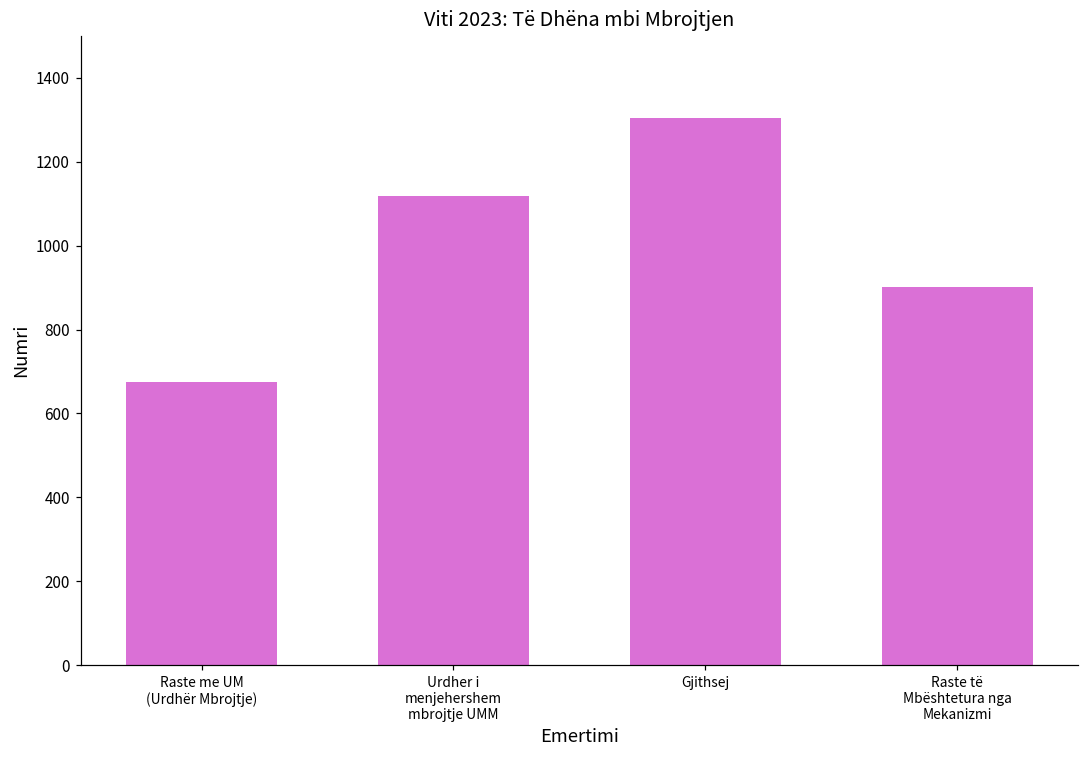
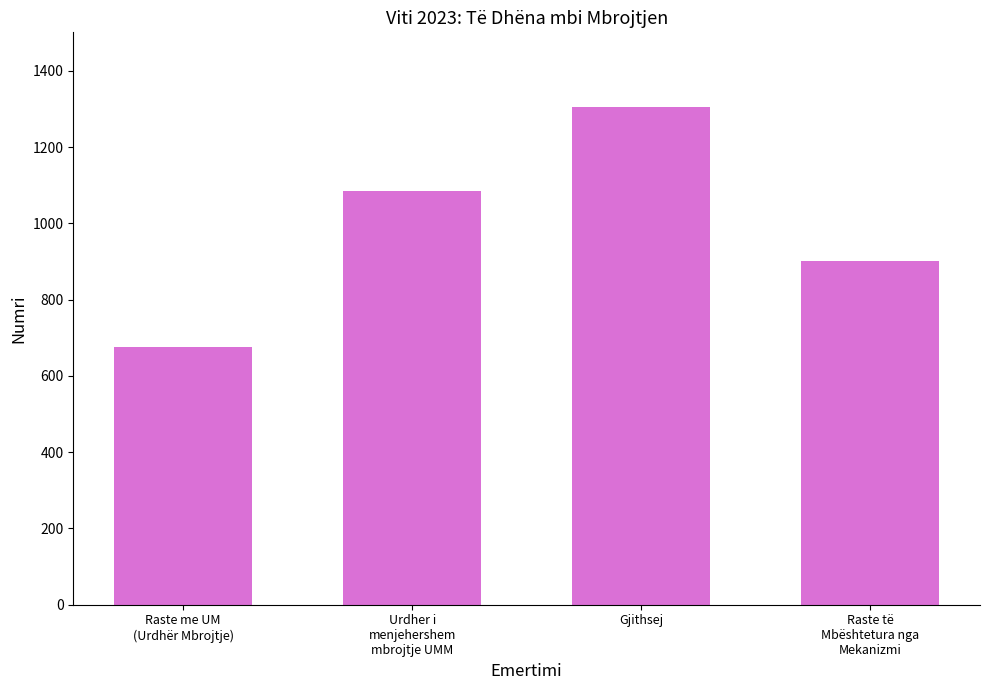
  {
    "Raste me UM (Urdhër Mbrojtje)": 680,
-   "Urdher i menjehershem mbrojtje UMM": 1120,
+   "Urdher i menjehershem mbrojtje UMM": 1080,
    "Gjithsej": 1310,
    "Raste të Mbështetura nga Mekanizmi": 900
  }
